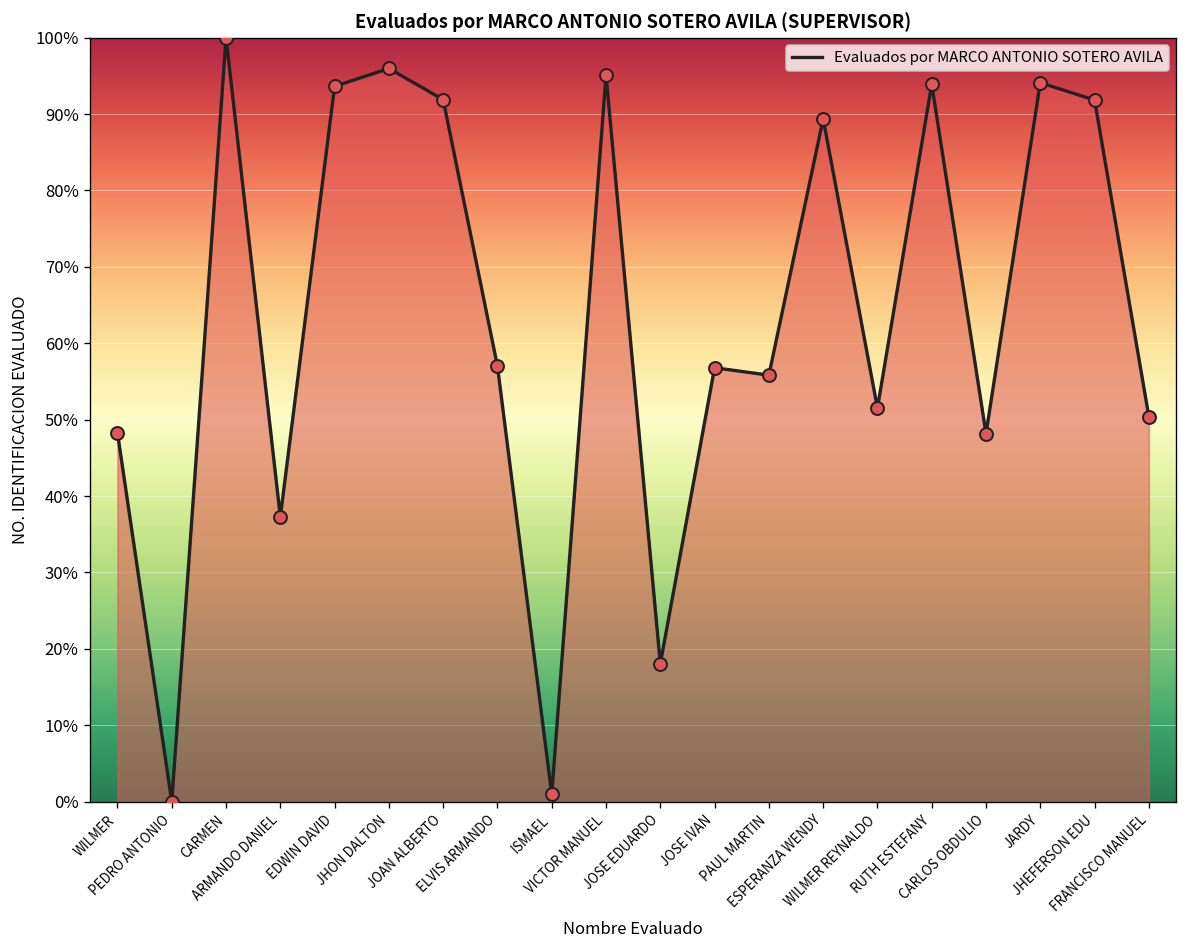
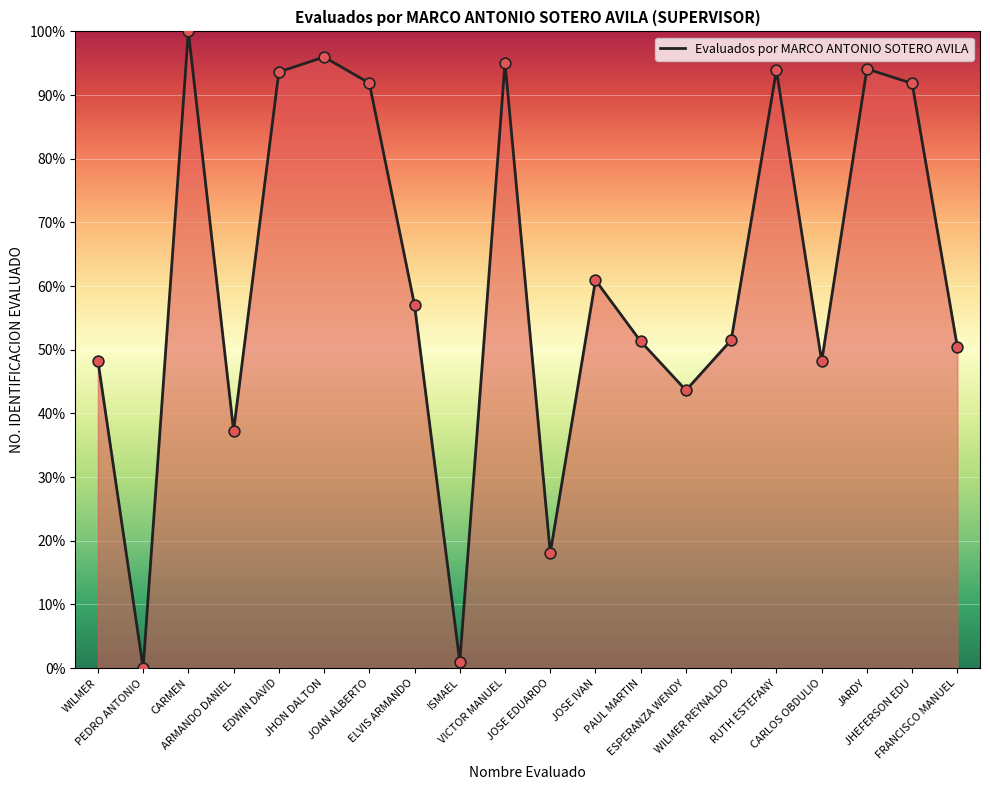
  {
    "WILMER": "48%",
    "PEDRO ANTONIO": "0%",
    "CARMEN": "100%",
    "ARMANDO DANIEL": "37%",
    "EDWIN DAVID": "94%",
    "JHON DALTON": "96%",
    "JOAN ALBERTO": "92%",
    "ELVIS ARMANDO": "57%",
    "ISMAEL": "1%",
    "VICTOR MANUEL": "95%",
    "JOSE EDUARDO": "18%",
-   "JOSE IVAN": "57%",
-   "PAUL MARTIN": "56%",
-   "ESPERANZA WENDY": "89%",
+   "JOSE IVAN": "61%",
+   "PAUL MARTIN": "51%",
+   "ESPERANZA WENDY": "44%",
    "WILMER REYNALDO": "52%",
    "RUTH ESTEFANY": "94%",
    "CARLOS OBDULIO": "48%",
    "JARDY": "94%",
    "JHEFERSON EDU": "92%",
    "FRANCISCO MANUEL": "50%"
  }
